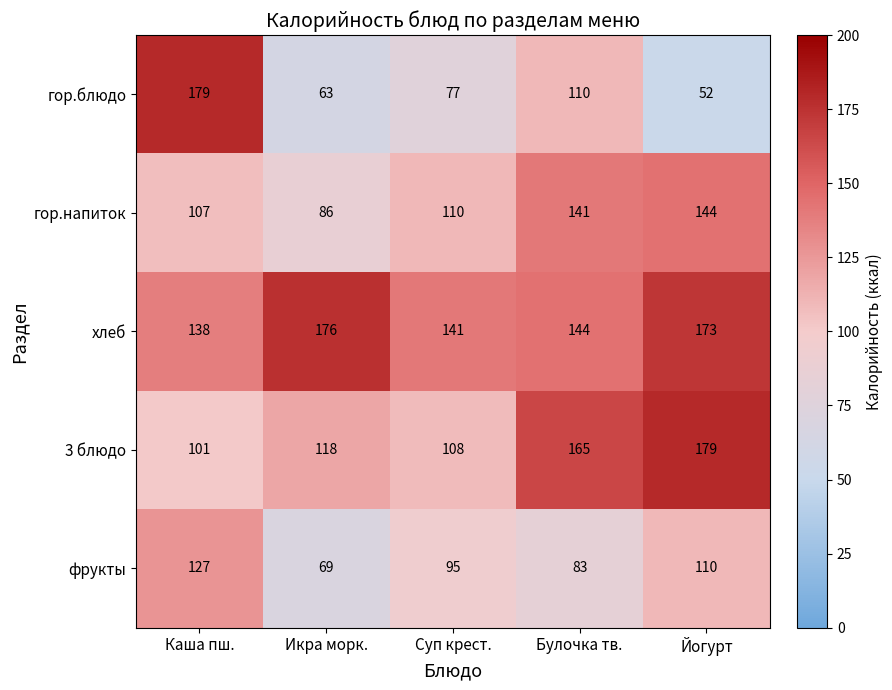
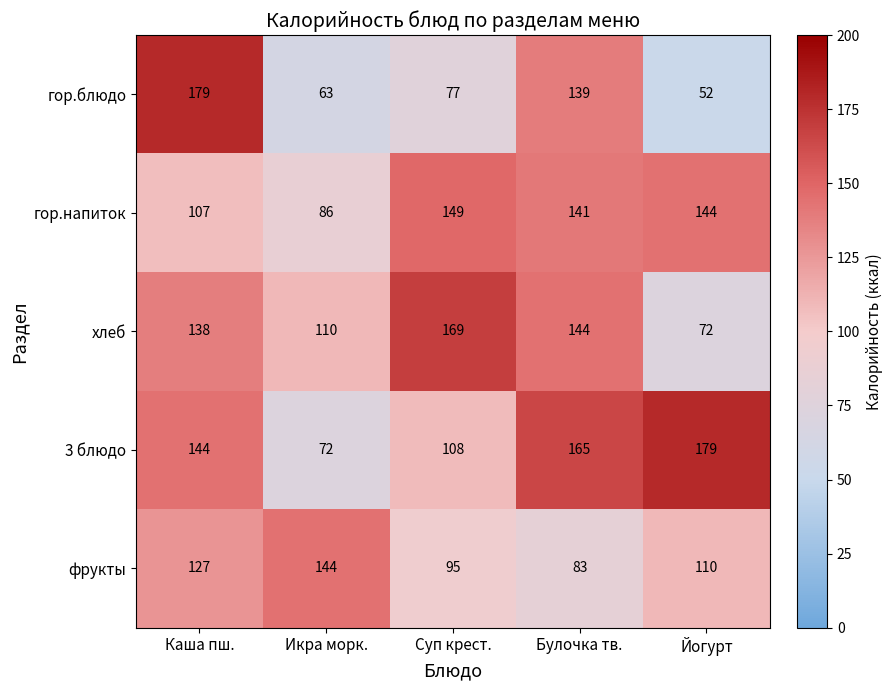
  {
    "гор.блюдо": {
      "Каша пш.": 179,
      "Икра морк.": 63,
      "Суп крест.": 77,
-     "Булочка тв.": 110,
+     "Булочка тв.": 139,
      "Йогурт": 52
    },
    "гор.напиток": {
      "Каша пш.": 107,
      "Икра морк.": 86,
-     "Суп крест.": 110,
+     "Суп крест.": 149,
      "Булочка тв.": 141,
      "Йогурт": 144
    },
    "хлеб": {
      "Каша пш.": 138,
-     "Икра морк.": 176,
-     "Суп крест.": 141,
+     "Икра морк.": 110,
+     "Суп крест.": 169,
      "Булочка тв.": 144,
-     "Йогурт": 173
+     "Йогурт": 72
    },
    "3 блюдо": {
-     "Каша пш.": 101,
-     "Икра морк.": 118,
+     "Каша пш.": 144,
+     "Икра морк.": 72,
      "Суп крест.": 108,
      "Булочка тв.": 165,
      "Йогурт": 179
    },
    "фрукты": {
      "Каша пш.": 127,
-     "Икра морк.": 69,
+     "Икра морк.": 144,
      "Суп крест.": 95,
      "Булочка тв.": 83,
      "Йогурт": 110
    }
  }
